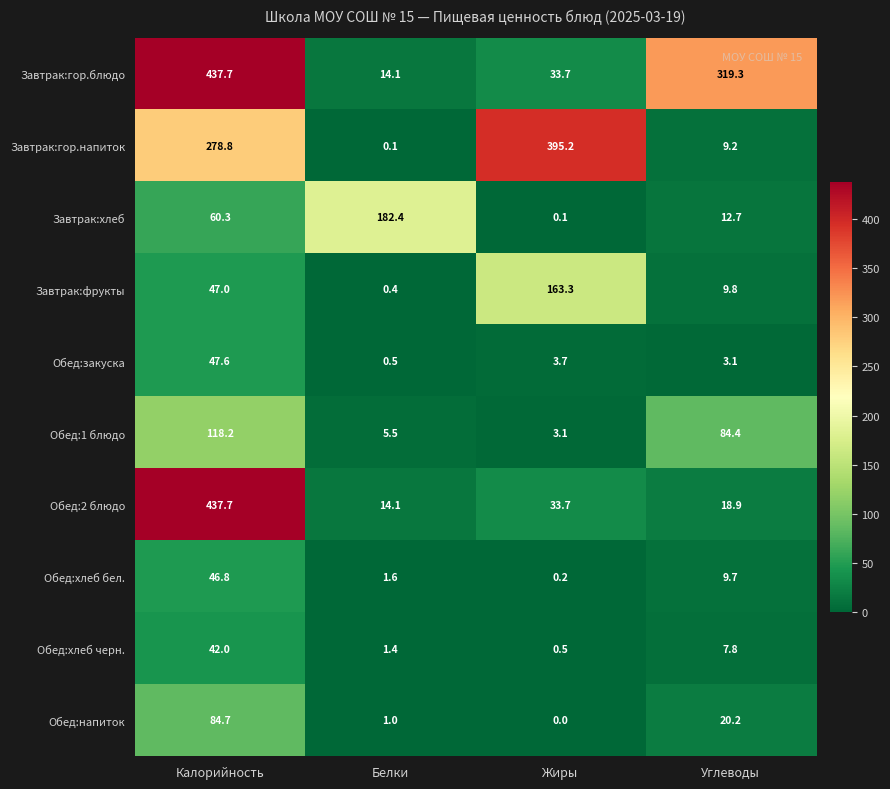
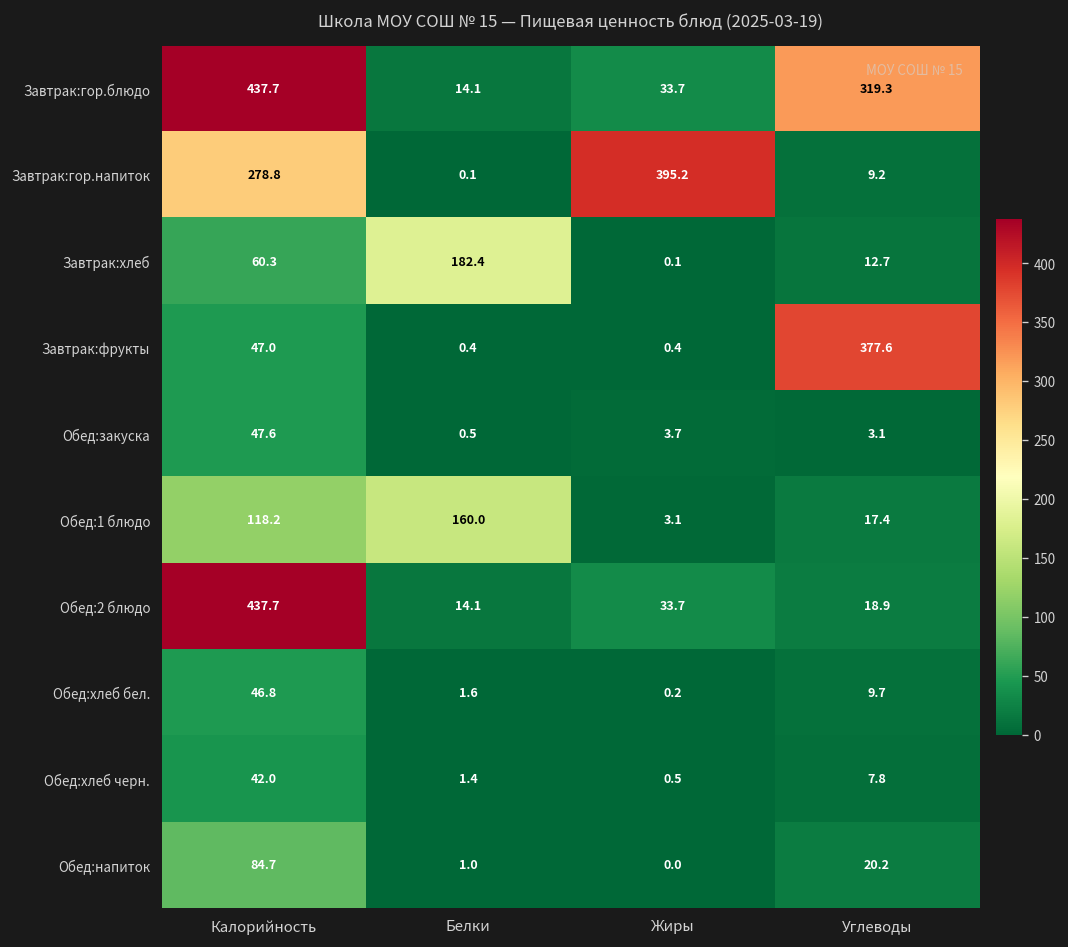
  {
    "Завтрак:гор.блюдо": {
      "Калорийность": 437.7,
      "Белки": 14.1,
      "Жиры": 33.7
    },
    "Завтрак:гор.напиток": {
      "Калорийность": 278.8,
      "Белки": 0.1,
      "Жиры": 395.2,
      "Углеводы": 9.2
    },
    "Завтрак:хлеб": {
      "Калорийность": 60.3,
      "Белки": 182.4,
      "Жиры": 0.1,
      "Углеводы": 12.7
    },
    "Завтрак:фрукты": {
      "Калорийность": 47.0,
      "Белки": 0.4,
-     "Жиры": 163.3,
-     "Углеводы": 9.8
+     "Жиры": 0.4,
+     "Углеводы": 377.6
    },
    "Обед:закуска": {
      "Калорийность": 47.6,
      "Белки": 0.5,
      "Жиры": 3.7,
      "Углеводы": 3.1
    },
    "Обед:1 блюдо": {
      "Калорийность": 118.2,
-     "Белки": 5.5,
+     "Белки": 160.0,
      "Жиры": 3.1,
-     "Углеводы": 84.4
+     "Углеводы": 17.4
    },
    "Обед:2 блюдо": {
      "Калорийность": 437.7,
      "Белки": 14.1,
      "Жиры": 33.7,
      "Углеводы": 18.9
    },
    "Обед:хлеб бел.": {
      "Калорийность": 46.8,
      "Белки": 1.6,
      "Жиры": 0.2,
      "Углеводы": 9.7
    },
    "Обед:хлеб черн.": {
      "Калорийность": 42.0,
      "Белки": 1.4,
      "Жиры": 0.5,
      "Углеводы": 7.8
    },
    "Обед:напиток": {
      "Калорийность": 84.7,
      "Белки": 1.0,
      "Жиры": 0.0,
      "Углеводы": 20.2
    }
  }
